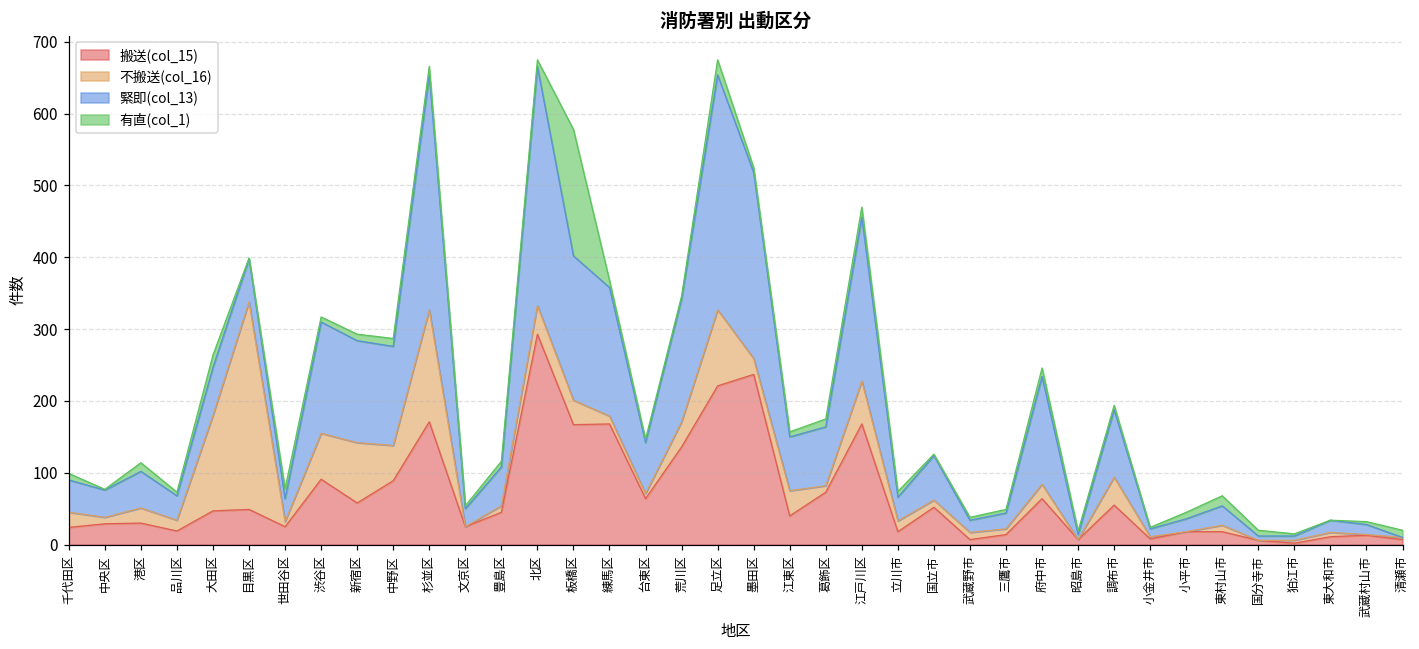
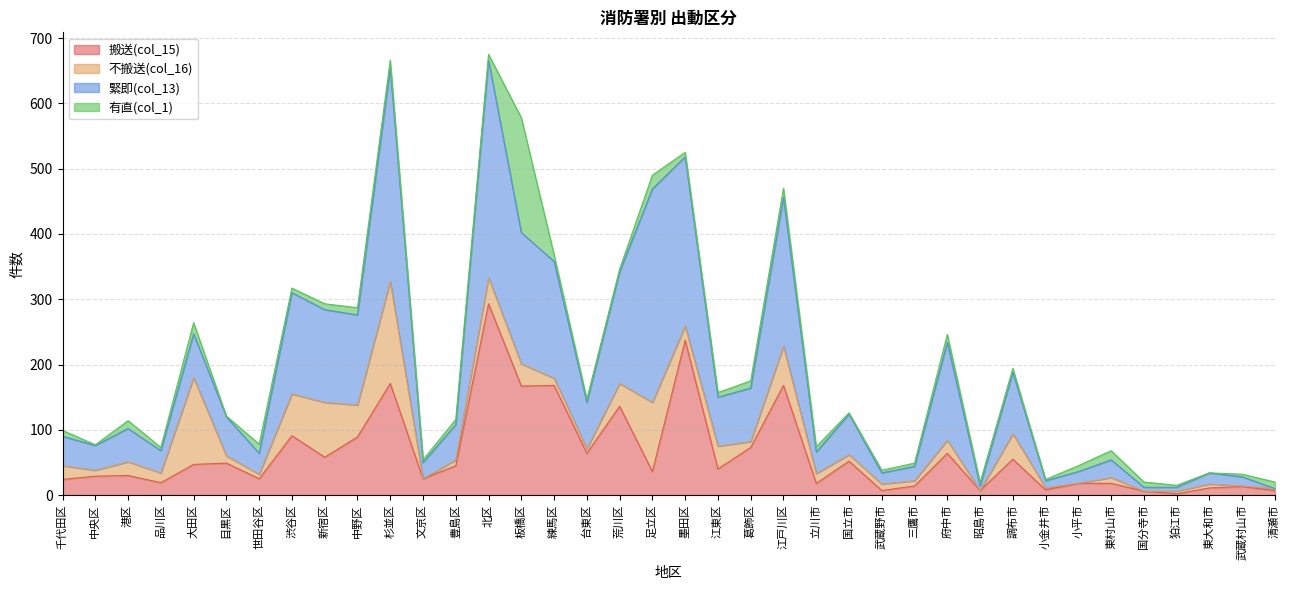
  {
    "搬送(col_15)": {
      "千代田区": 20,
      "中央区": 30,
      "港区": 30,
      "品川区": 20,
      "大田区": 50,
      "目黒区": 50,
      "世田谷区": 30,
      "渋谷区": 90,
      "新宿区": 60,
      "中野区": 90,
      "杉並区": 170,
      "豊島区": 50,
      "北区": 290,
      "板橋区": 170,
      "練馬区": 170,
      "台東区": 60,
      "荒川区": 140,
-     "足立区": 220,
+     "足立区": 40,
      "墨田区": 240,
      "江東区": 40,
      "葛飾区": 70,
      "江戸川区": 170,
      "立川市": 20,
      "国立市": 50,
      "武蔵野市": 10,
      "三鷹市": 10,
      "府中市": 60,
      "調布市": 60,
      "東村山市": 20,
      "狛江市": 0,
      "東大和市": 10
    },
    "不搬送(col_16)": {
      "千代田区": 20,
      "中央区": 10,
      "港区": 20,
      "品川区": 20,
      "大田区": 130,
-     "目黒区": 290,
+     "目黒区": 10,
      "世田谷区": 10,
      "渋谷区": 60,
      "新宿区": 80,
      "中野区": 50,
      "杉並区": 160,
      "豊島区": 10,
      "北区": 40,
      "板橋区": 30,
      "練馬区": 10,
      "台東区": 10,
      "荒川区": 40,
      "足立区": 110,
      "墨田区": 20,
      "江東区": 40,
      "葛飾区": 10,
      "江戸川区": 60,
      "立川市": 20,
      "国立市": 10,
      "武蔵野市": 10,
      "三鷹市": 10,
      "府中市": 20,
      "調布市": 40,
      "東村山市": 10,
      "狛江市": 0,
      "東大和市": 10
    },
    "緊即(col_13)": {
      "千代田区": 50,
      "港区": 50,
      "品川区": 30,
      "大田区": 70,
      "世田谷区": 30,
      "渋谷区": 160,
      "新宿区": 140,
      "中野区": 140,
      "杉並区": 330,
      "文京区": 30,
      "豊島区": 50,
      "北区": 330,
      "板橋区": 200,
      "練馬区": 180,
      "台東区": 70,
      "荒川区": 170,
      "足立区": 330,
      "墨田区": 260,
      "江東区": 80,
      "葛飾区": 80,
      "江戸川区": 230,
      "立川市": 30,
      "武蔵野市": 20,
      "三鷹市": 20,
      "府中市": 150,
      "昭島市": 10,
      "調布市": 90,
      "小平市": 20,
      "東村山市": 30,
      "国分寺市": 10,
      "武蔵村山市": 10
    },
    "有直(col_1)": {
      "千代田区": 10,
      "港区": 10,
      "品川区": 10,
      "大田区": 20,
      "世田谷区": 10,
      "渋谷区": 10,
      "新宿区": 10,
      "中野区": 10,
      "杉並区": 10,
      "文京区": 0,
      "豊島区": 10,
      "北区": 10,
      "板橋区": 180,
      "練馬区": 10,
      "台東区": 10,
      "荒川区": 0,
      "足立区": 20,
      "墨田区": 10,
      "江東区": 10,
      "葛飾区": 10,
      "江戸川区": 10,
      "立川市": 10,
      "武蔵野市": 0,
      "三鷹市": 10,
      "府中市": 10,
      "昭島市": 10,
      "調布市": 10,
      "小平市": 10,
      "東村山市": 10,
      "国分寺市": 10,
      "武蔵村山市": 0,
      "清瀬市": 10
    }
  }
